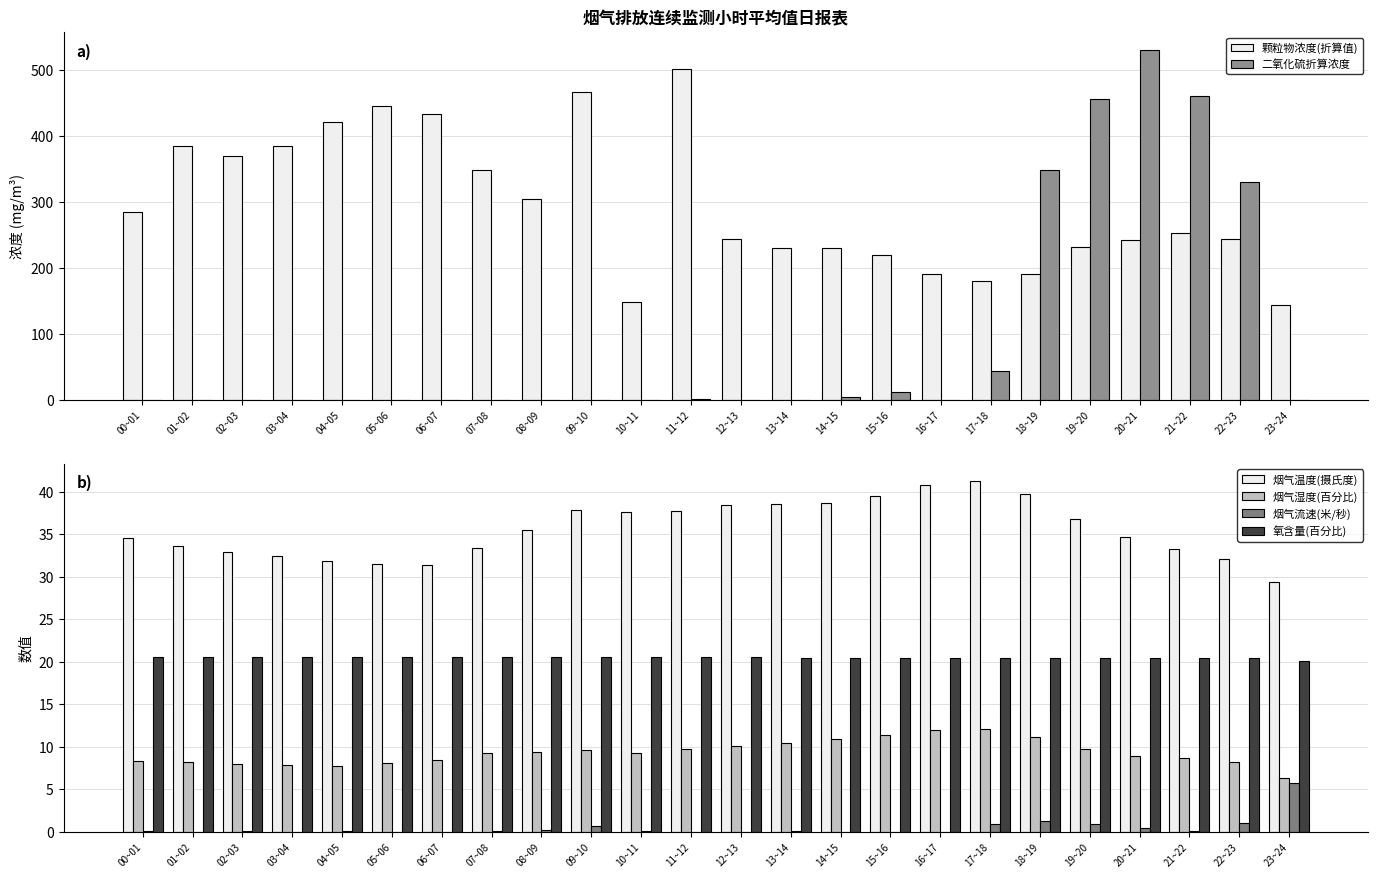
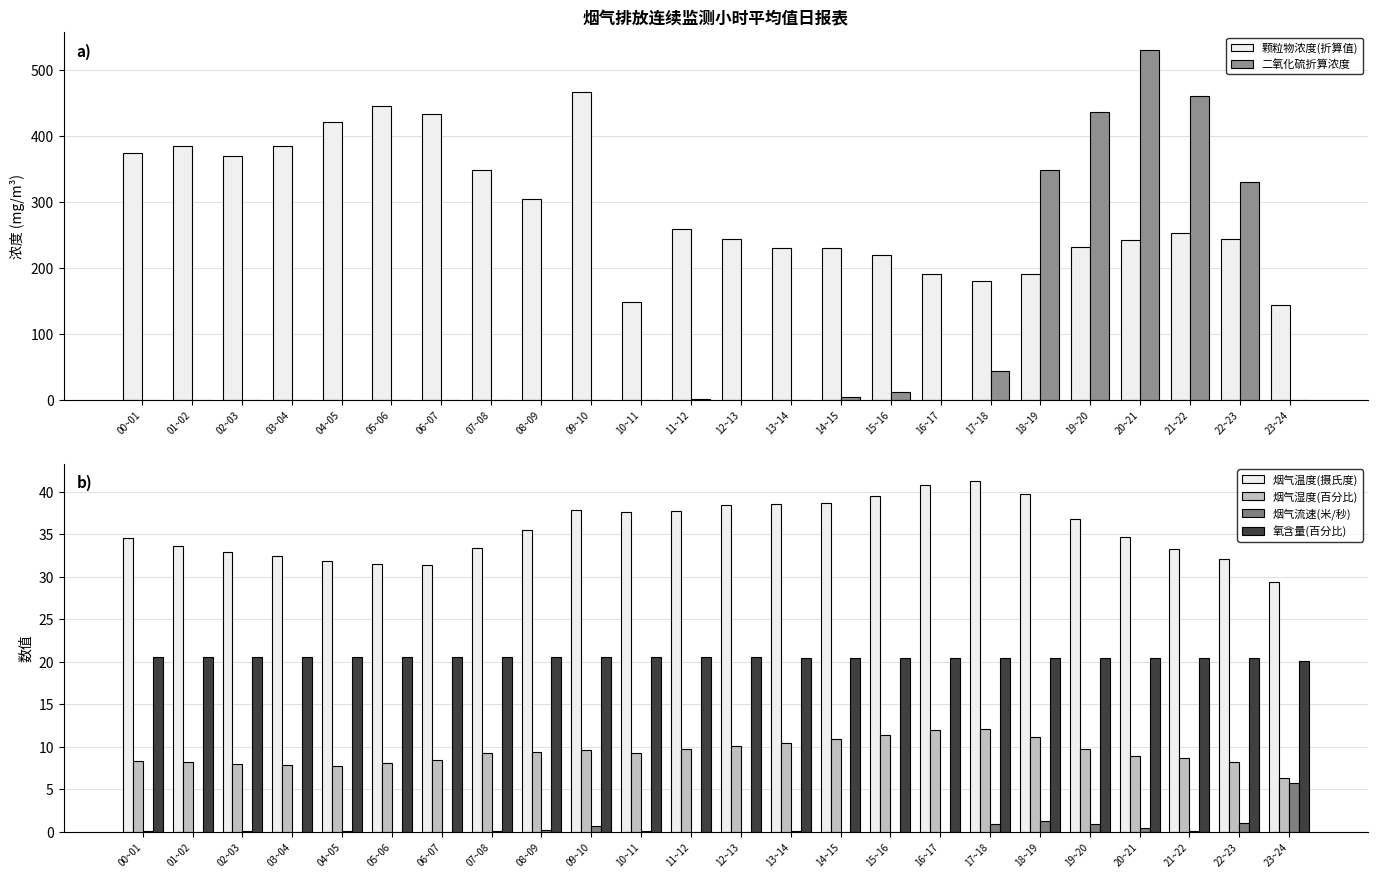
  {
    "烟气排放连续监测小时平均值日报表": {
      "颗粒物浓度(折算值)": {
-       "00~01": 290,
+       "00~01": 370,
        "01~02": 390,
        "02~03": 370,
        "03~04": 390,
        "04~05": 420,
        "05~06": 450,
        "06~07": 430,
        "07~08": 350,
        "08~09": 310,
        "09~10": 470,
        "10~11": 150,
-       "11~12": 500,
+       "11~12": 260,
        "12~13": 240,
        "13~14": 230,
        "14~15": 230,
        "15~16": 220,
        "16~17": 190,
        "17~18": 180,
        "18~19": 190,
        "19~20": 230,
        "20~21": 240,
        "21~22": 250,
        "22~23": 240,
        "23~24": 140
      },
      "二氧化硫折算浓度": {
        "00~01": 0,
        "01~02": 0,
        "02~03": 0,
        "03~04": 0,
        "04~05": 0,
        "05~06": 0,
        "06~07": 0,
        "07~08": 0,
        "08~09": 0,
        "09~10": 0,
        "12~13": 0,
        "13~14": 0,
        "14~15": 0,
        "15~16": 10,
        "17~18": 40,
        "18~19": 350,
-       "19~20": 460,
+       "19~20": 440,
        "20~21": 530,
        "21~22": 460,
        "22~23": 330,
        "23~24": 0
      }
    }
  }
